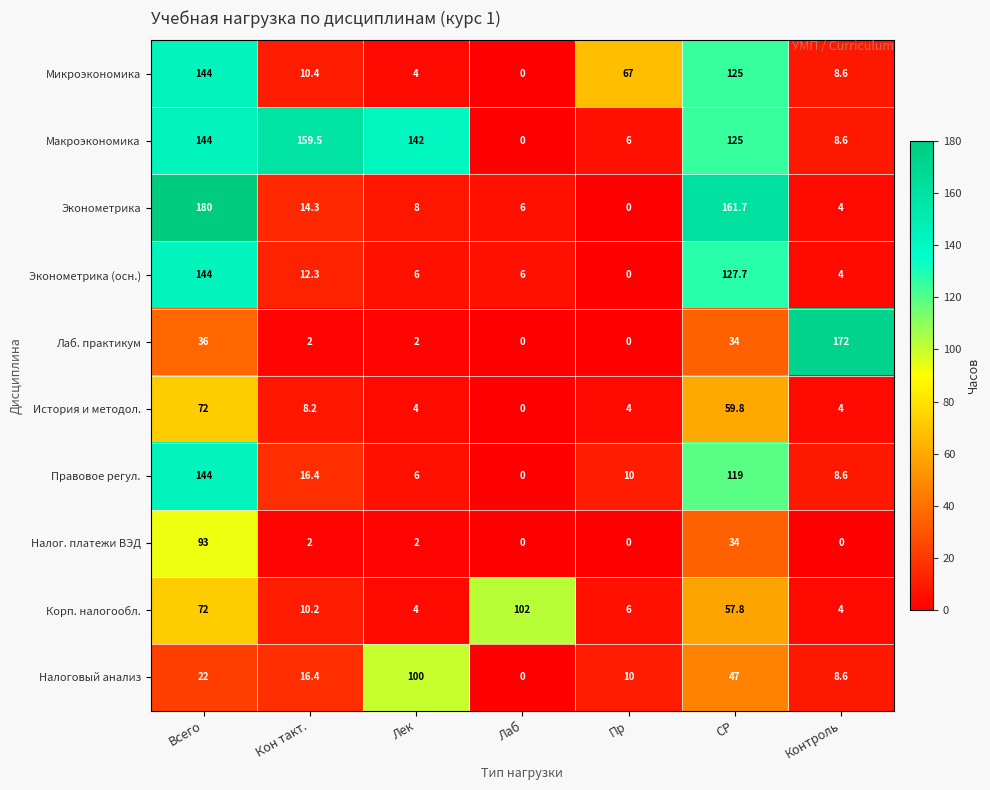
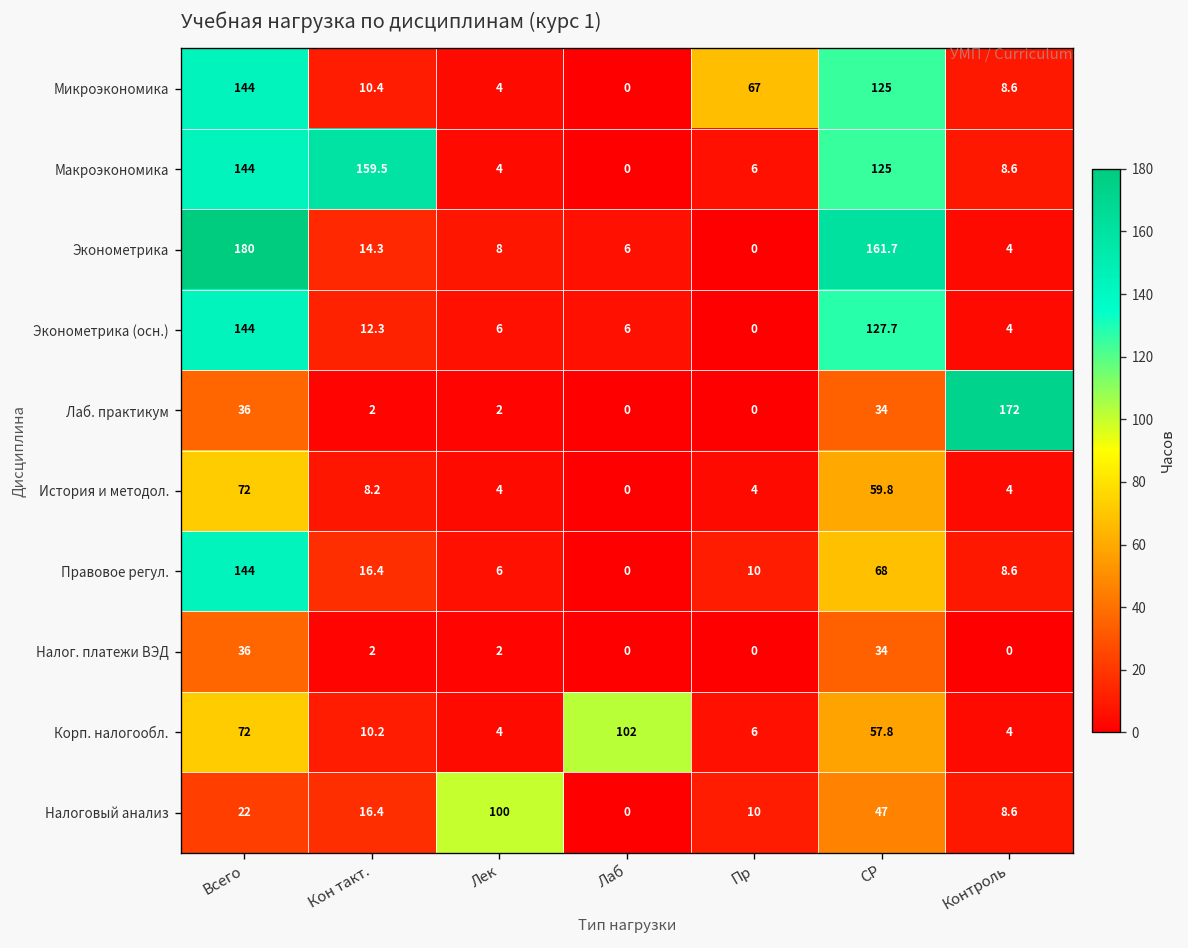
  {
    "Микроэкономика": {
      "Всего": 144,
      "Кон такт.": 10.4,
      "Лек": 4,
      "Лаб": 0,
      "Пр": 67,
      "СР": 125
    },
    "Макроэкономика": {
      "Всего": 144,
      "Кон такт.": 159.5,
-     "Лек": 142,
+     "Лек": 4,
      "Лаб": 0,
      "Пр": 6,
      "СР": 125,
      "Контроль": 8.6
    },
    "Эконометрика": {
      "Всего": 180,
      "Кон такт.": 14.3,
      "Лек": 8,
      "Лаб": 6,
      "Пр": 0,
      "СР": 161.7,
      "Контроль": 4
    },
    "Эконометрика (осн.)": {
      "Всего": 144,
      "Кон такт.": 12.3,
      "Лек": 6,
      "Лаб": 6,
      "Пр": 0,
      "СР": 127.7,
      "Контроль": 4
    },
    "Лаб. практикум": {
      "Всего": 36,
      "Кон такт.": 2,
      "Лек": 2,
      "Лаб": 0,
      "Пр": 0,
      "СР": 34,
      "Контроль": 172
    },
    "История и методол.": {
      "Всего": 72,
      "Кон такт.": 8.2,
      "Лек": 4,
      "Лаб": 0,
      "Пр": 4,
      "СР": 59.8,
      "Контроль": 4
    },
    "Правовое регул.": {
      "Всего": 144,
      "Кон такт.": 16.4,
      "Лек": 6,
      "Лаб": 0,
      "Пр": 10,
-     "СР": 119,
+     "СР": 68,
      "Контроль": 8.6
    },
    "Налог. платежи ВЭД": {
-     "Всего": 93,
+     "Всего": 36,
      "Кон такт.": 2,
      "Лек": 2,
      "Лаб": 0,
      "Пр": 0,
      "СР": 34,
      "Контроль": 0
    },
    "Корп. налогообл.": {
      "Всего": 72,
      "Кон такт.": 10.2,
      "Лек": 4,
      "Лаб": 102,
      "Пр": 6,
      "СР": 57.8,
      "Контроль": 4
    },
    "Налоговый анализ": {
      "Всего": 22,
      "Кон такт.": 16.4,
      "Лек": 100,
      "Лаб": 0,
      "Пр": 10,
      "СР": 47,
      "Контроль": 8.6
    }
  }
